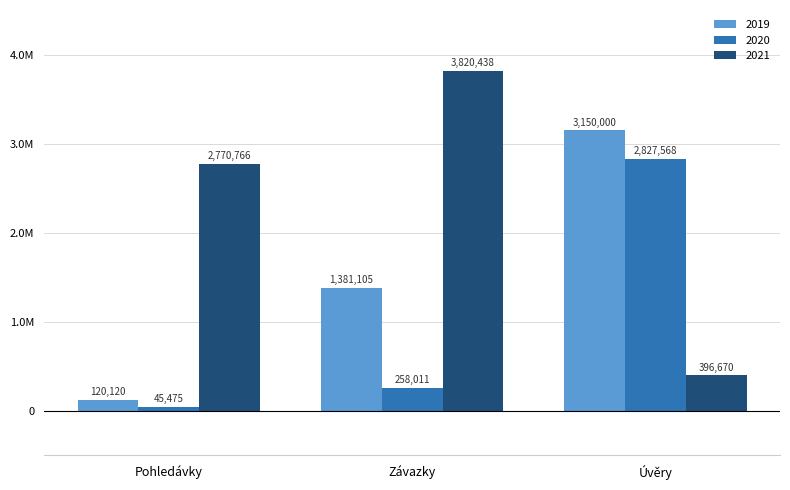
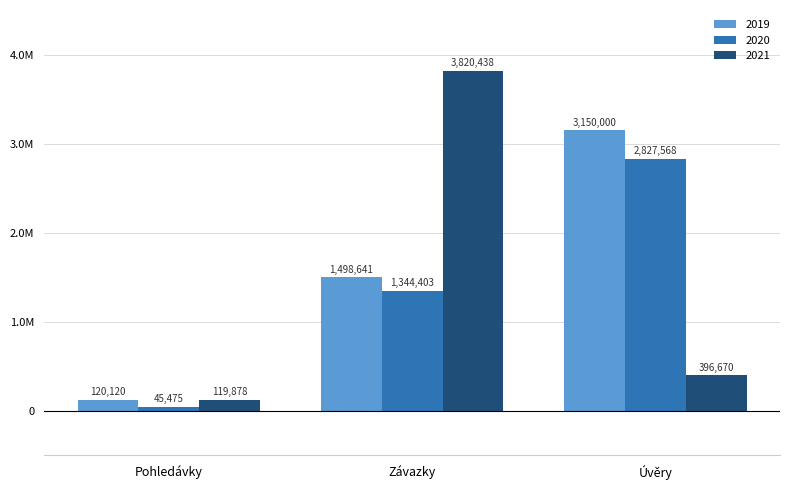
  {
    "2019": {
      "Pohledávky": "120,120",
-     "Závazky": "1,381,105",
+     "Závazky": "1,498,641",
      "Úvěry": "3,150,000"
    },
    "2020": {
      "Pohledávky": "45,475",
-     "Závazky": "258,011",
+     "Závazky": "1,344,403",
      "Úvěry": "2,827,568"
    },
    "2021": {
-     "Pohledávky": "2,770,766",
+     "Pohledávky": "119,878",
      "Závazky": "3,820,438",
      "Úvěry": "396,670"
    }
  }
